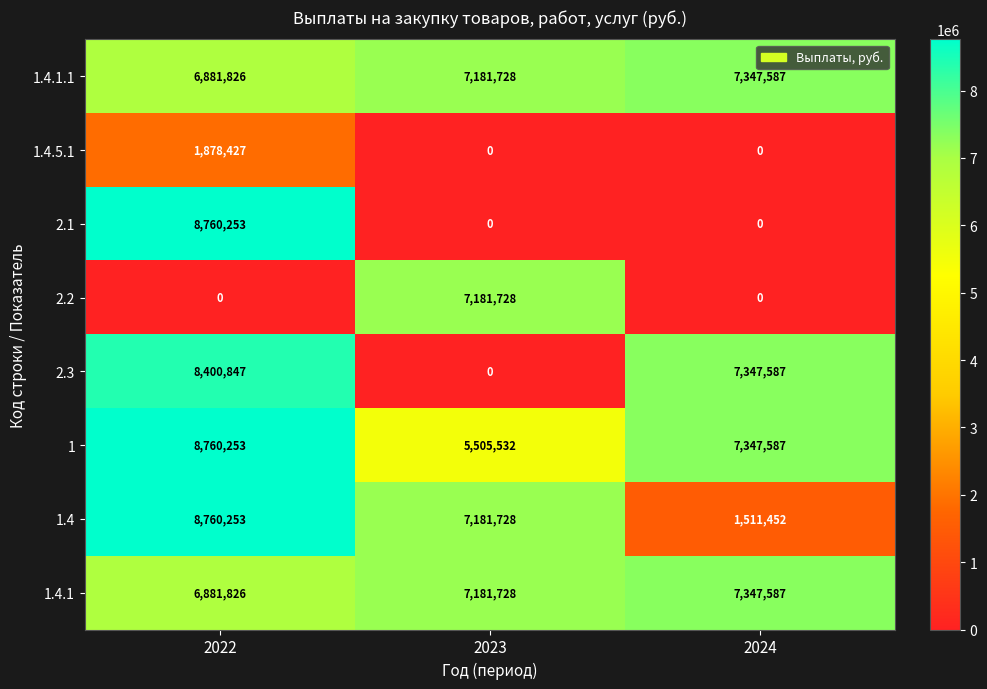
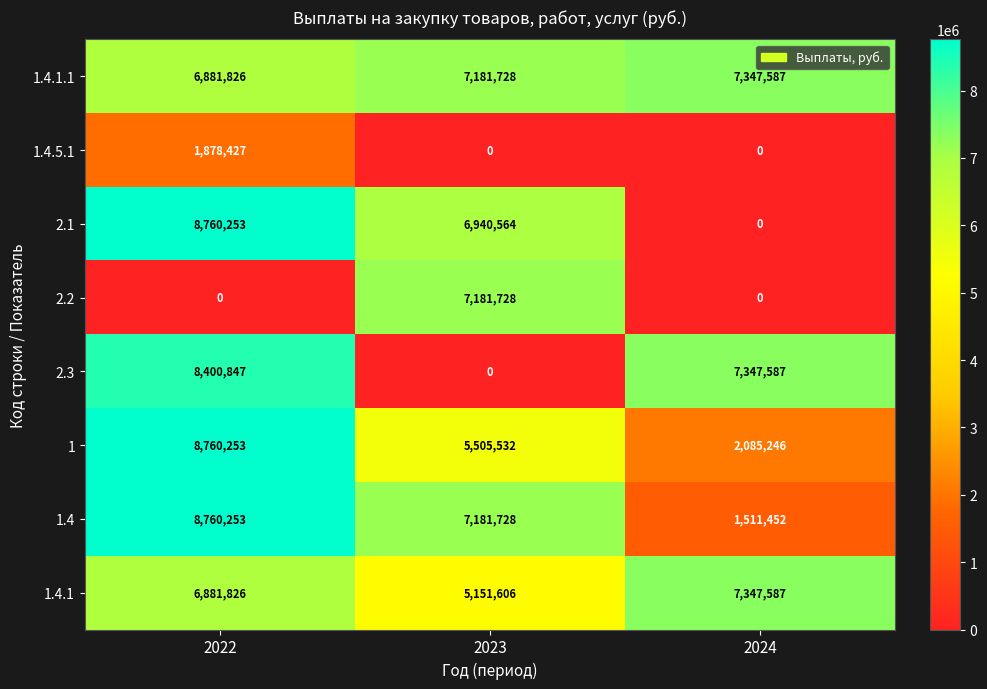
  {
    "1.4.1.1": {
      "2022": "6,881,826",
      "2023": "7,181,728",
      "2024": "7,347,587"
    },
    "1.4.5.1": {
      "2022": "1,878,427",
      "2023": "0",
      "2024": "0"
    },
    "2.1": {
      "2022": "8,760,253",
-     "2023": "0",
+     "2023": "6,940,564",
      "2024": "0"
    },
    "2.2": {
      "2022": "0",
      "2023": "7,181,728",
      "2024": "0"
    },
    "2.3": {
      "2022": "8,400,847",
      "2023": "0",
      "2024": "7,347,587"
    },
    "1": {
      "2022": "8,760,253",
      "2023": "5,505,532",
-     "2024": "7,347,587"
+     "2024": "2,085,246"
    },
    "1.4": {
      "2022": "8,760,253",
      "2023": "7,181,728",
      "2024": "1,511,452"
    },
    "1.4.1": {
      "2022": "6,881,826",
-     "2023": "7,181,728",
+     "2023": "5,151,606",
      "2024": "7,347,587"
    }
  }
